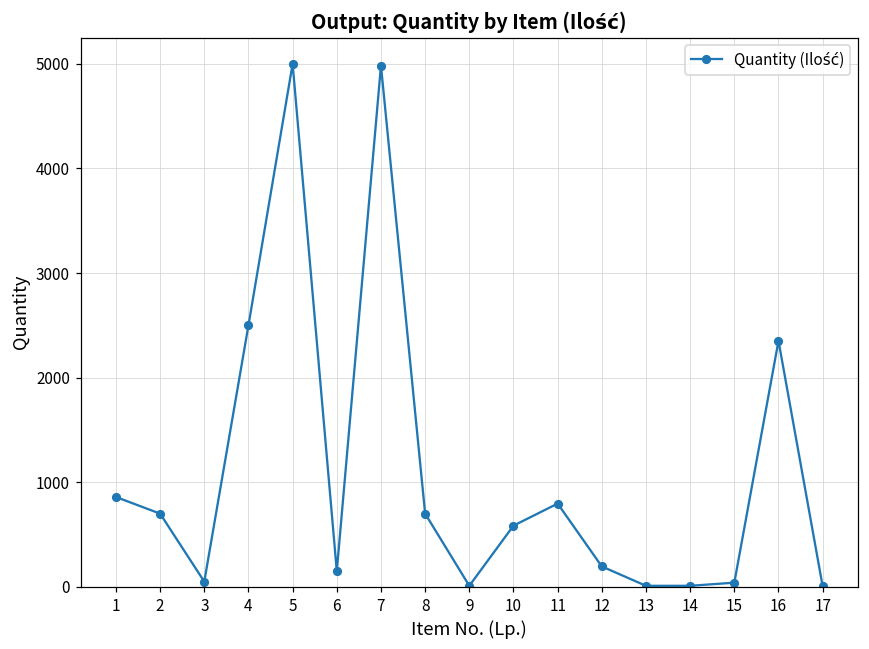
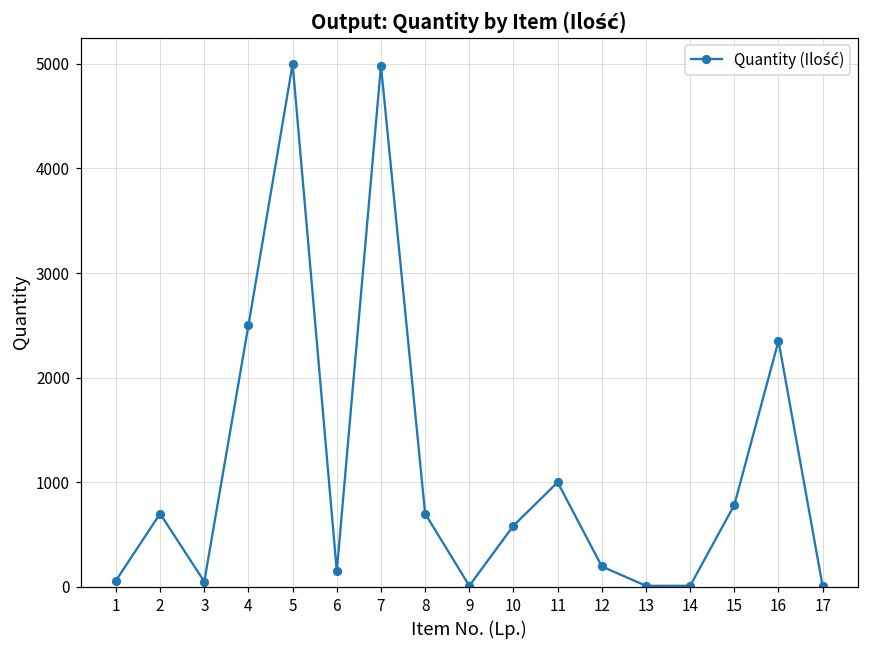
  {
-   "1": 900,
+   "1": 100,
    "2": 700,
    "3": 100,
    "4": 2500,
    "5": 5000,
    "6": 200,
    "7": 5000,
    "8": 700,
    "9": 0,
    "10": 600,
-   "11": 800,
+   "11": 1000,
    "12": 200,
    "13": 0,
    "14": 0,
-   "15": 0,
+   "15": 800,
    "16": 2400,
    "17": 0
  }
